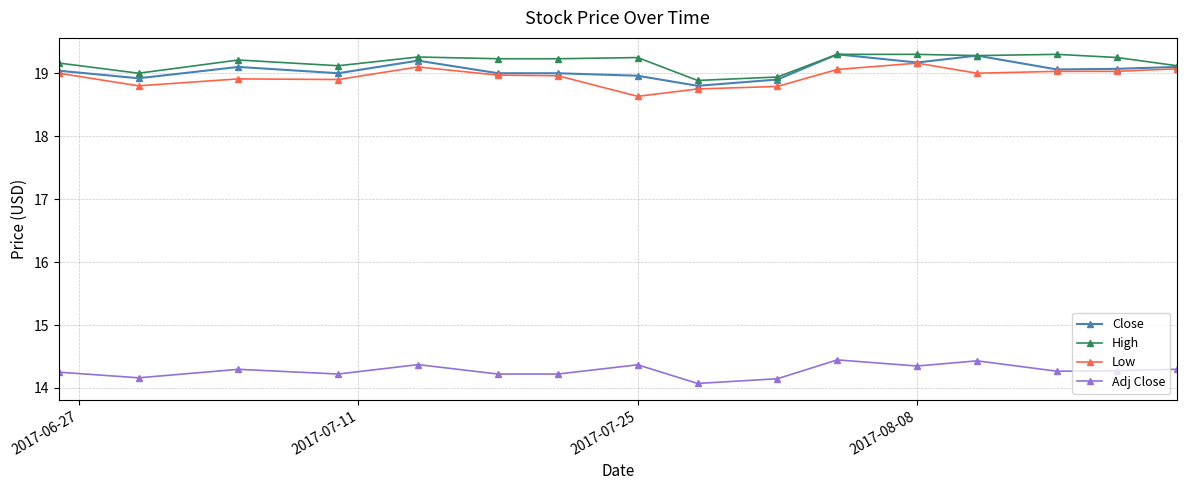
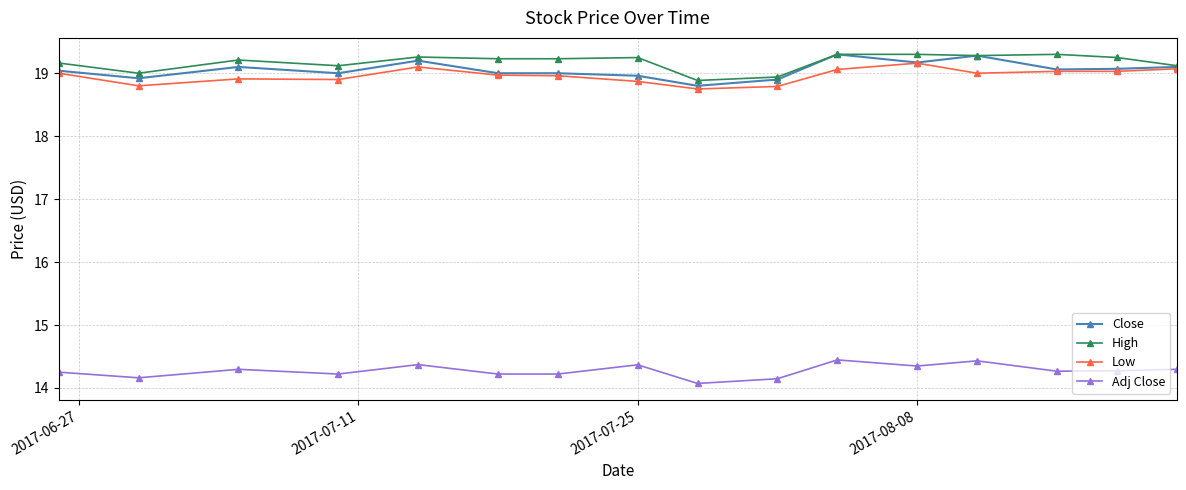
  {
    "Close": {
      "2017-07-25": 19.0
    },
    "High": {
      "2017-07-25": 19.2,
      "2017-08-08": 19.3
    },
    "Low": {
-     "2017-07-25": 18.6
+     "2017-07-25": 18.9
    },
    "Adj Close": {
      "2017-07-25": 14.4,
      "2017-08-08": 14.3
    }
  }
